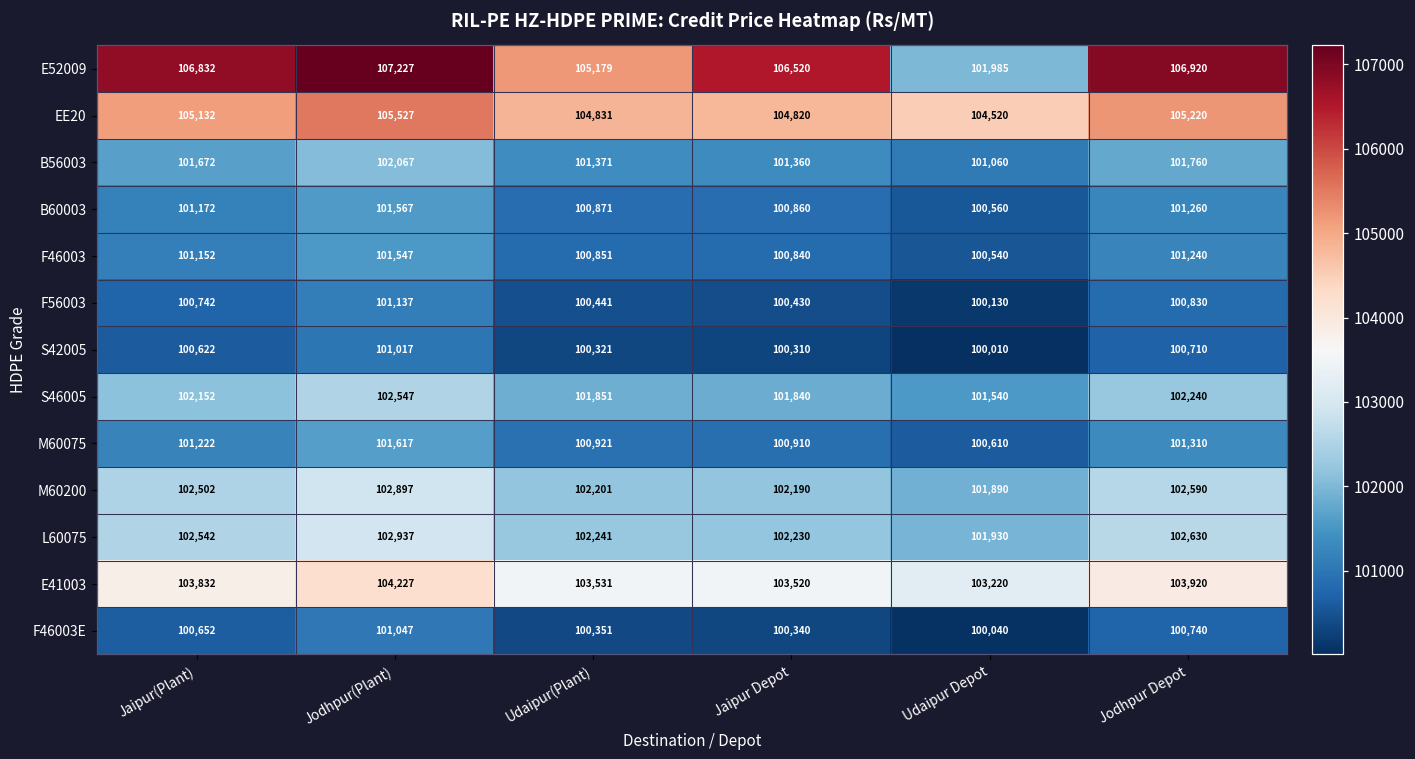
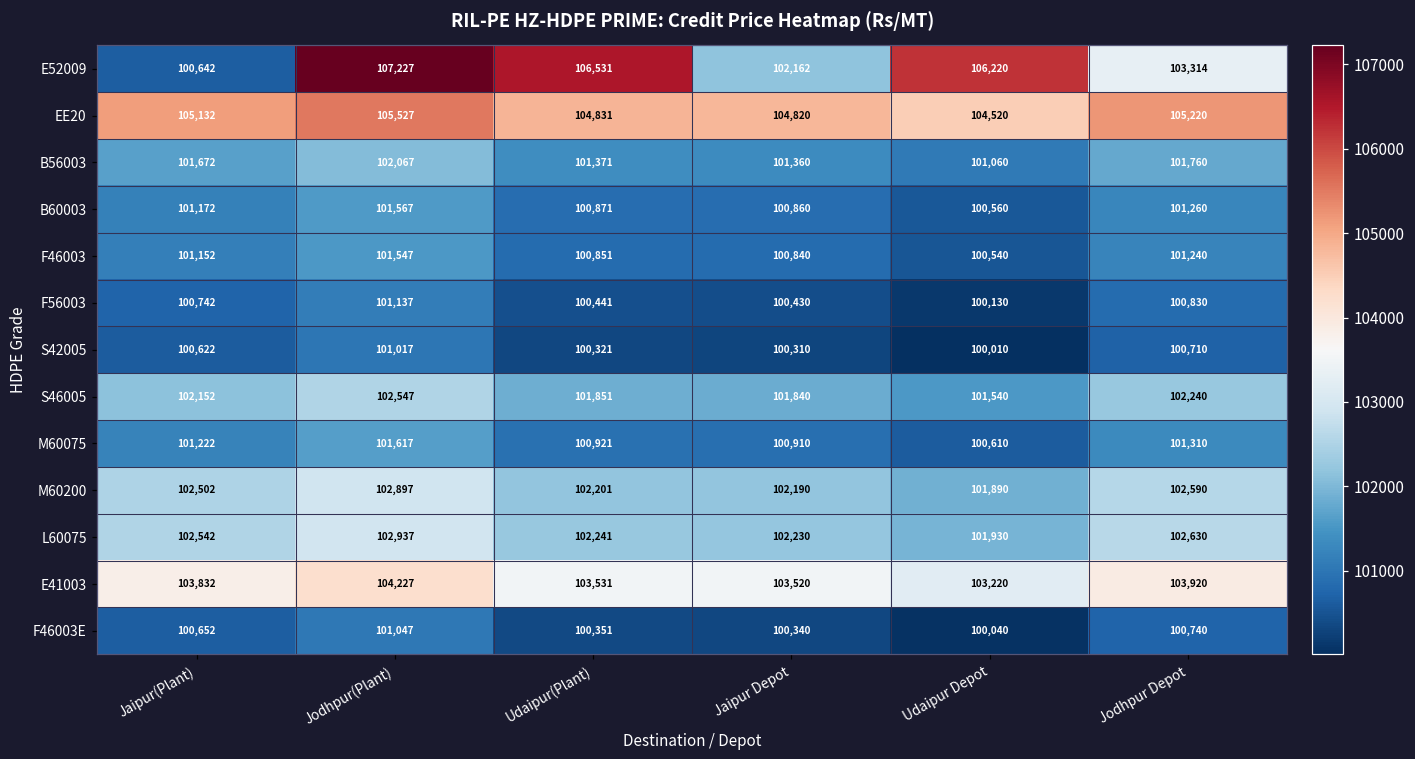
  {
    "E52009": {
-     "Jaipur(Plant)": "106,832",
+     "Jaipur(Plant)": "100,642",
      "Jodhpur(Plant)": "107,227",
-     "Udaipur(Plant)": "105,179",
-     "Jaipur Depot": "106,520",
-     "Udaipur Depot": "101,985",
-     "Jodhpur Depot": "106,920"
+     "Udaipur(Plant)": "106,531",
+     "Jaipur Depot": "102,162",
+     "Udaipur Depot": "106,220",
+     "Jodhpur Depot": "103,314"
    },
    "EE20": {
      "Jaipur(Plant)": "105,132",
      "Jodhpur(Plant)": "105,527",
      "Udaipur(Plant)": "104,831",
      "Jaipur Depot": "104,820",
      "Udaipur Depot": "104,520",
      "Jodhpur Depot": "105,220"
    },
    "B56003": {
      "Jaipur(Plant)": "101,672",
      "Jodhpur(Plant)": "102,067",
      "Udaipur(Plant)": "101,371",
      "Jaipur Depot": "101,360",
      "Udaipur Depot": "101,060",
      "Jodhpur Depot": "101,760"
    },
    "B60003": {
      "Jaipur(Plant)": "101,172",
      "Jodhpur(Plant)": "101,567",
      "Udaipur(Plant)": "100,871",
      "Jaipur Depot": "100,860",
      "Udaipur Depot": "100,560",
      "Jodhpur Depot": "101,260"
    },
    "F46003": {
      "Jaipur(Plant)": "101,152",
      "Jodhpur(Plant)": "101,547",
      "Udaipur(Plant)": "100,851",
      "Jaipur Depot": "100,840",
      "Udaipur Depot": "100,540",
      "Jodhpur Depot": "101,240"
    },
    "F56003": {
      "Jaipur(Plant)": "100,742",
      "Jodhpur(Plant)": "101,137",
      "Udaipur(Plant)": "100,441",
      "Jaipur Depot": "100,430",
      "Udaipur Depot": "100,130",
      "Jodhpur Depot": "100,830"
    },
    "S42005": {
      "Jaipur(Plant)": "100,622",
      "Jodhpur(Plant)": "101,017",
      "Udaipur(Plant)": "100,321",
      "Jaipur Depot": "100,310",
      "Udaipur Depot": "100,010",
      "Jodhpur Depot": "100,710"
    },
    "S46005": {
      "Jaipur(Plant)": "102,152",
      "Jodhpur(Plant)": "102,547",
      "Udaipur(Plant)": "101,851",
      "Jaipur Depot": "101,840",
      "Udaipur Depot": "101,540",
      "Jodhpur Depot": "102,240"
    },
    "M60075": {
      "Jaipur(Plant)": "101,222",
      "Jodhpur(Plant)": "101,617",
      "Udaipur(Plant)": "100,921",
      "Jaipur Depot": "100,910",
      "Udaipur Depot": "100,610",
      "Jodhpur Depot": "101,310"
    },
    "M60200": {
      "Jaipur(Plant)": "102,502",
      "Jodhpur(Plant)": "102,897",
      "Udaipur(Plant)": "102,201",
      "Jaipur Depot": "102,190",
      "Udaipur Depot": "101,890",
      "Jodhpur Depot": "102,590"
    },
    "L60075": {
      "Jaipur(Plant)": "102,542",
      "Jodhpur(Plant)": "102,937",
      "Udaipur(Plant)": "102,241",
      "Jaipur Depot": "102,230",
      "Udaipur Depot": "101,930",
      "Jodhpur Depot": "102,630"
    },
    "E41003": {
      "Jaipur(Plant)": "103,832",
      "Jodhpur(Plant)": "104,227",
      "Udaipur(Plant)": "103,531",
      "Jaipur Depot": "103,520",
      "Udaipur Depot": "103,220",
      "Jodhpur Depot": "103,920"
    },
    "F46003E": {
      "Jaipur(Plant)": "100,652",
      "Jodhpur(Plant)": "101,047",
      "Udaipur(Plant)": "100,351",
      "Jaipur Depot": "100,340",
      "Udaipur Depot": "100,040",
      "Jodhpur Depot": "100,740"
    }
  }
